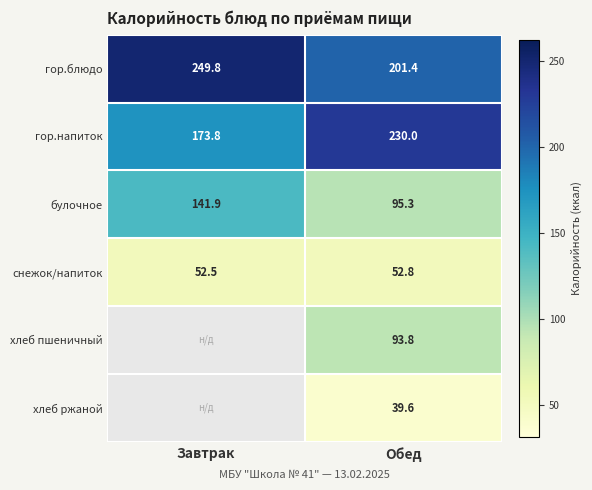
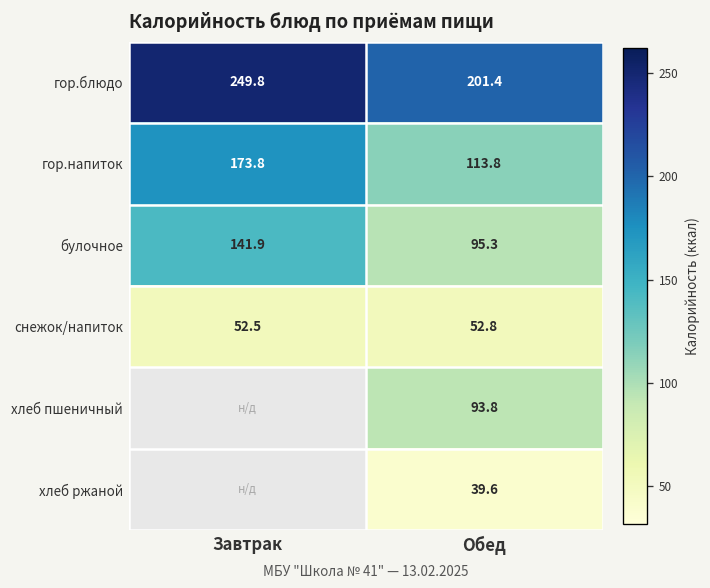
  {
    "гор.блюдо": {
      "Завтрак": 249.8,
      "Обед": 201.4
    },
    "гор.напиток": {
      "Завтрак": 173.8,
-     "Обед": 230.0
+     "Обед": 113.8
    },
    "булочное": {
      "Завтрак": 141.9,
      "Обед": 95.3
    },
    "снежок/напиток": {
      "Завтрак": 52.5,
      "Обед": 52.8
    },
    "хлеб пшеничный": {
      "Обед": 93.8
    },
    "хлеб ржаной": {
      "Обед": 39.6
    }
  }
